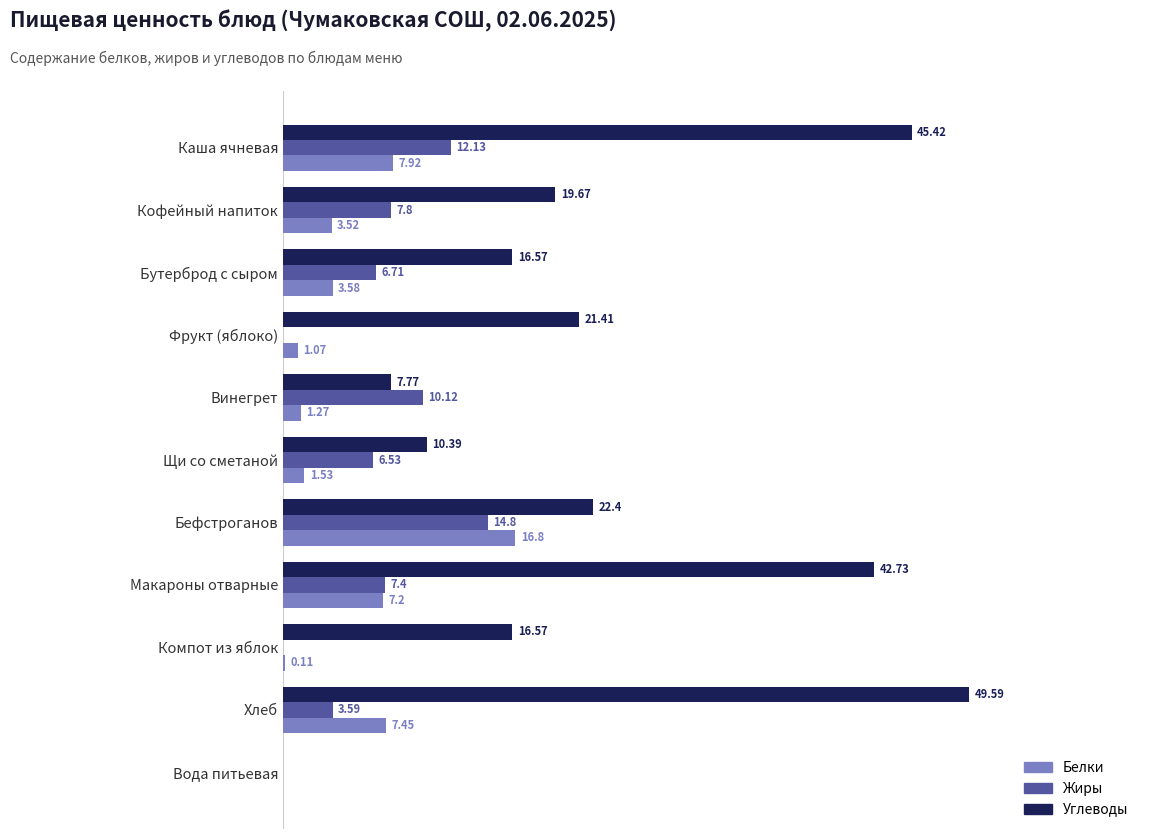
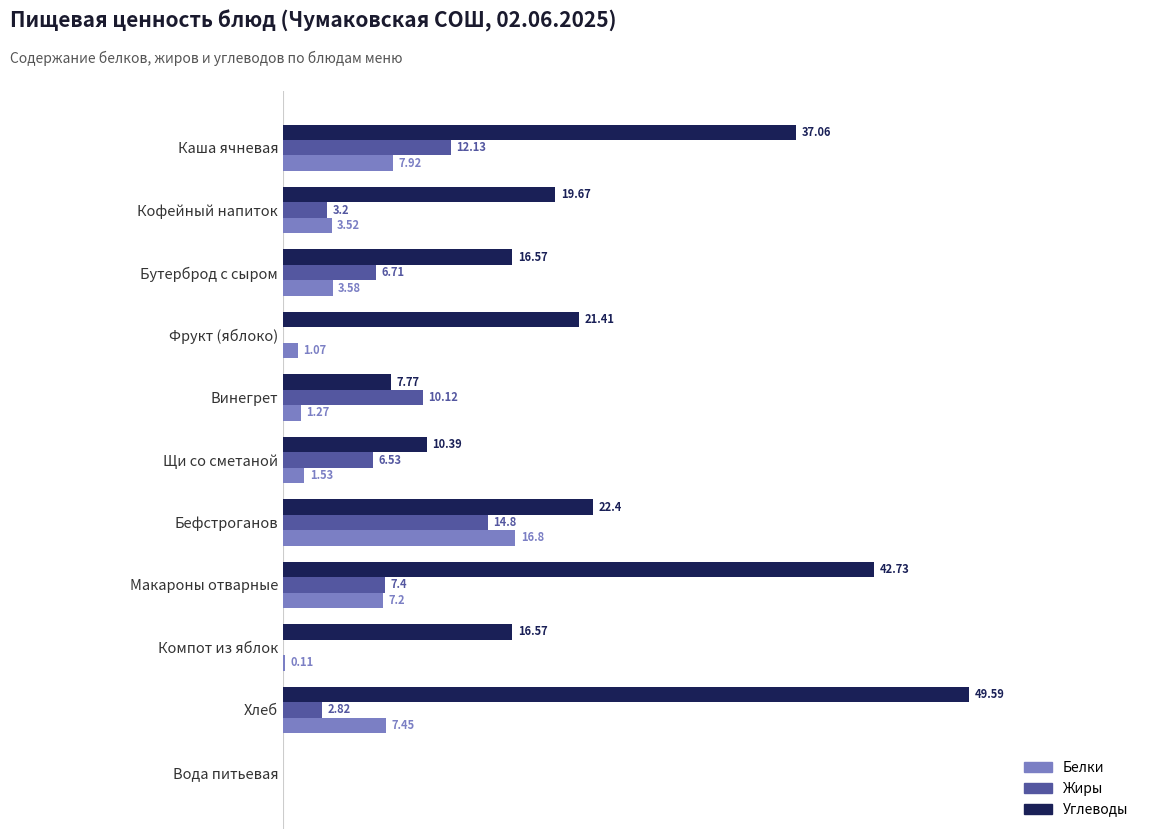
  {
    "Белки": {
      "Каша ячневая": 7.92,
      "Кофейный напиток": 3.52,
      "Бутерброд с сыром": 3.58,
      "Фрукт (яблоко)": 1.07,
      "Винегрет": 1.27,
      "Щи со сметаной": 1.53,
      "Бефстроганов": 16.8,
      "Макароны отварные": 7.2,
      "Компот из яблок": 0.11,
      "Хлеб": 7.45
    },
    "Жиры": {
      "Каша ячневая": 12.13,
-     "Кофейный напиток": 7.8,
+     "Кофейный напиток": 3.2,
      "Бутерброд с сыром": 6.71,
      "Винегрет": 10.12,
      "Щи со сметаной": 6.53,
      "Бефстроганов": 14.8,
      "Макароны отварные": 7.4,
-     "Хлеб": 3.59
+     "Хлеб": 2.82
    },
    "Углеводы": {
-     "Каша ячневая": 45.42,
+     "Каша ячневая": 37.06,
      "Кофейный напиток": 19.67,
      "Бутерброд с сыром": 16.57,
      "Фрукт (яблоко)": 21.41,
      "Винегрет": 7.77,
      "Щи со сметаной": 10.39,
      "Бефстроганов": 22.4,
      "Макароны отварные": 42.73,
      "Компот из яблок": 16.57,
      "Хлеб": 49.59
    }
  }
